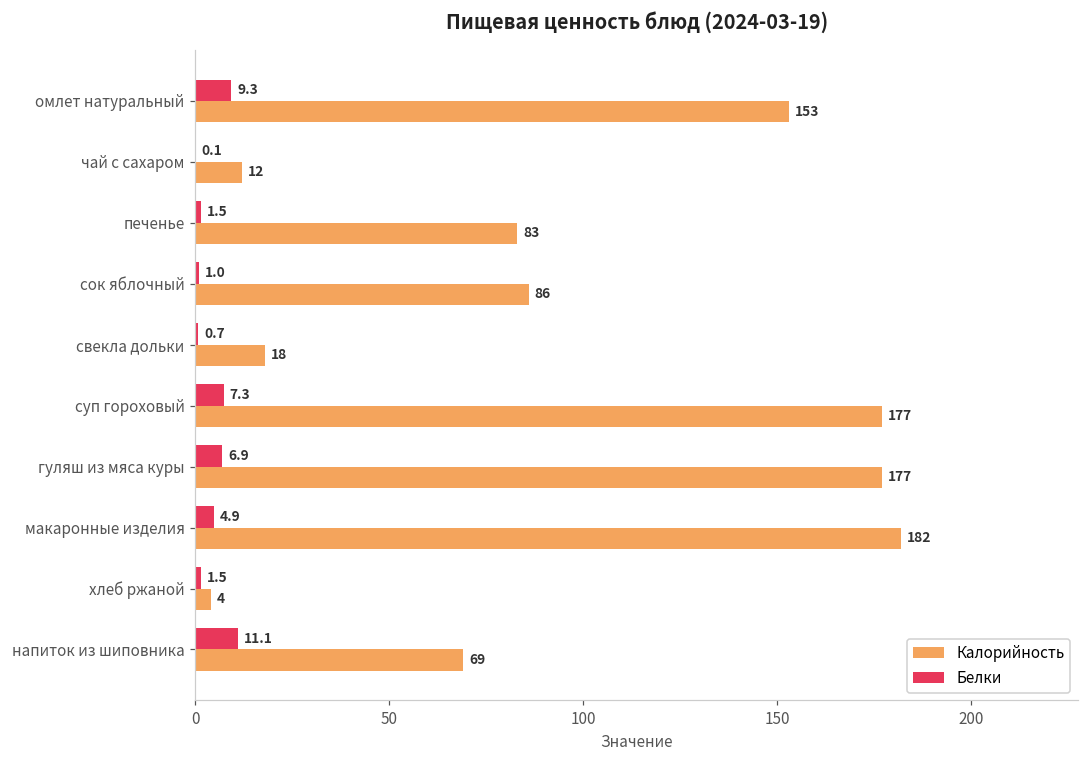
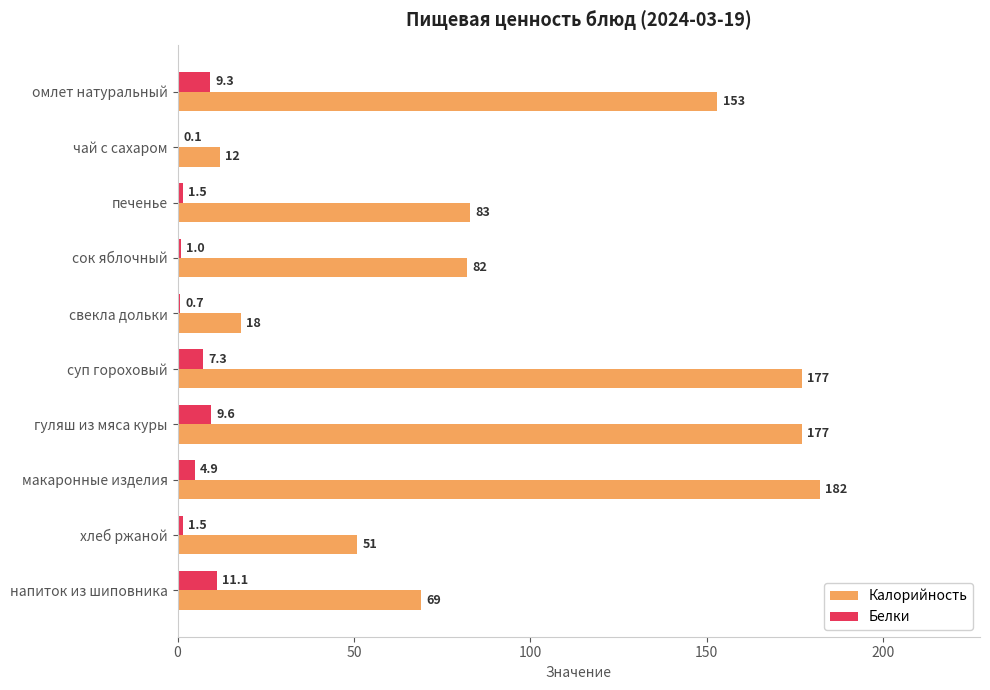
  {
    "Калорийность": {
      "омлет натуральный": 153,
      "чай с сахаром": 12,
      "печенье": 83,
-     "сок яблочный": 86,
+     "сок яблочный": 82,
      "свекла дольки": 18,
      "суп гороховый": 177,
      "гуляш из мяса куры": 177,
      "макаронные изделия": 182,
-     "хлеб ржаной": 4,
+     "хлеб ржаной": 51,
      "напиток из шиповника": 69
    },
    "Белки": {
      "омлет натуральный": 9.3,
      "чай с сахаром": 0.1,
      "печенье": 1.5,
      "сок яблочный": 1.0,
      "свекла дольки": 0.7,
      "суп гороховый": 7.3,
-     "гуляш из мяса куры": 6.9,
+     "гуляш из мяса куры": 9.6,
      "макаронные изделия": 4.9,
      "хлеб ржаной": 1.5,
      "напиток из шиповника": 11.1
    }
  }
